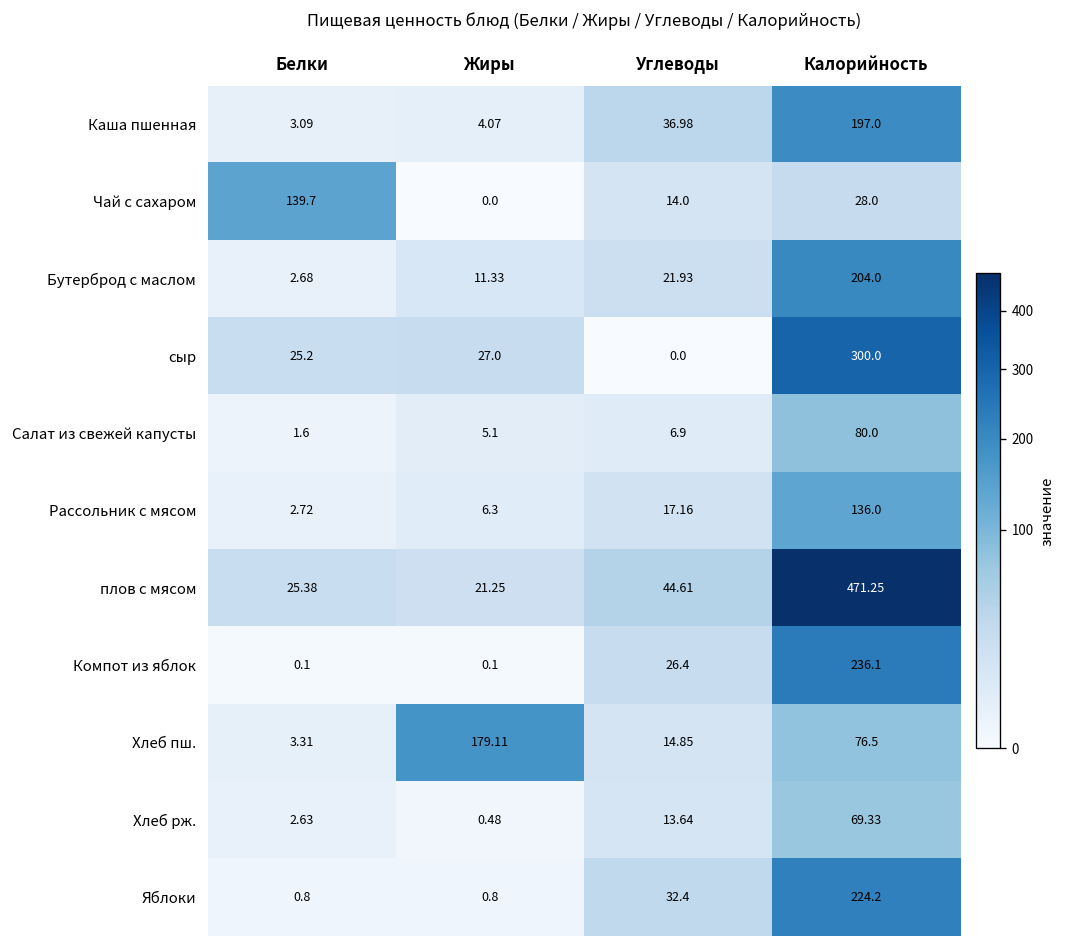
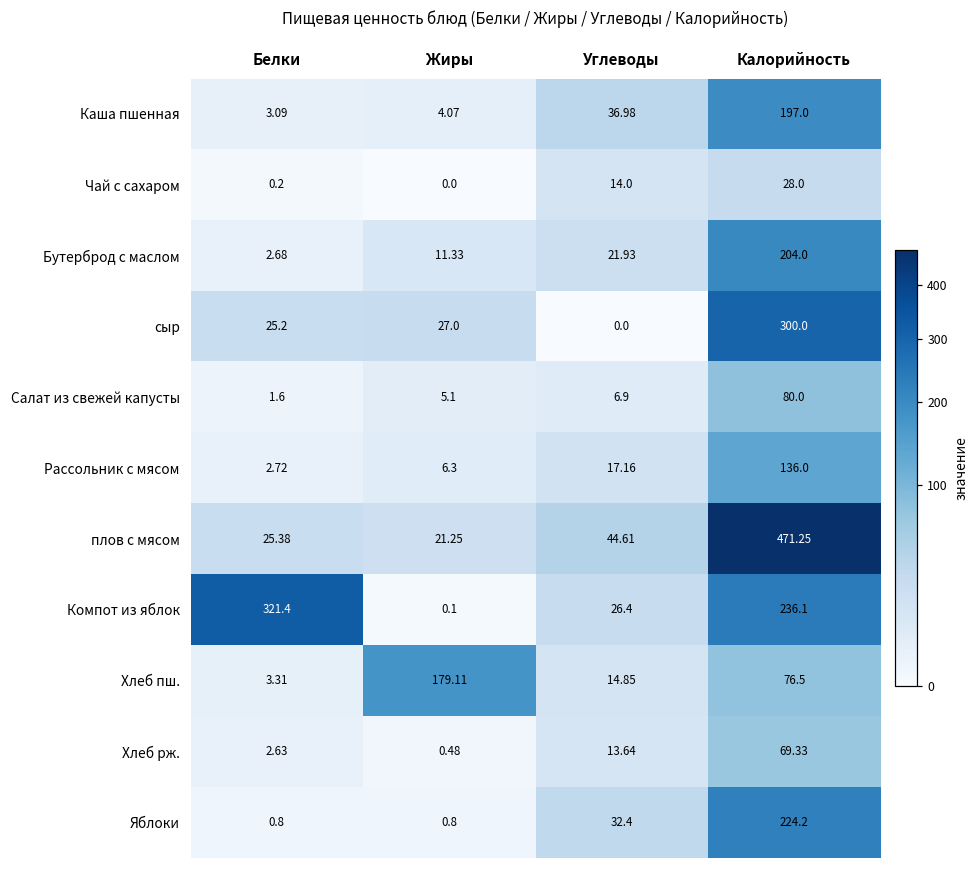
  {
    "Каша пшенная": {
      "Белки": 3.09,
      "Жиры": 4.07,
      "Углеводы": 36.98,
      "Калорийность": 197.0
    },
    "Чай с сахаром": {
-     "Белки": 139.7,
+     "Белки": 0.2,
      "Жиры": 0.0,
      "Углеводы": 14.0,
      "Калорийность": 28.0
    },
    "Бутерброд с маслом": {
      "Белки": 2.68,
      "Жиры": 11.33,
      "Углеводы": 21.93,
      "Калорийность": 204.0
    },
    "сыр": {
      "Белки": 25.2,
      "Жиры": 27.0,
      "Углеводы": 0.0,
      "Калорийность": 300.0
    },
    "Салат из свежей капусты": {
      "Белки": 1.6,
      "Жиры": 5.1,
      "Углеводы": 6.9,
      "Калорийность": 80.0
    },
    "Рассольник с мясом": {
      "Белки": 2.72,
      "Жиры": 6.3,
      "Углеводы": 17.16,
      "Калорийность": 136.0
    },
    "плов с мясом": {
      "Белки": 25.38,
      "Жиры": 21.25,
      "Углеводы": 44.61,
      "Калорийность": 471.25
    },
    "Компот из яблок": {
-     "Белки": 0.1,
+     "Белки": 321.4,
      "Жиры": 0.1,
      "Углеводы": 26.4,
      "Калорийность": 236.1
    },
    "Хлеб пш.": {
      "Белки": 3.31,
      "Жиры": 179.11,
      "Углеводы": 14.85,
      "Калорийность": 76.5
    },
    "Хлеб рж.": {
      "Белки": 2.63,
      "Жиры": 0.48,
      "Углеводы": 13.64,
      "Калорийность": 69.33
    },
    "Яблоки": {
      "Белки": 0.8,
      "Жиры": 0.8,
      "Углеводы": 32.4,
      "Калорийность": 224.2
    }
  }
